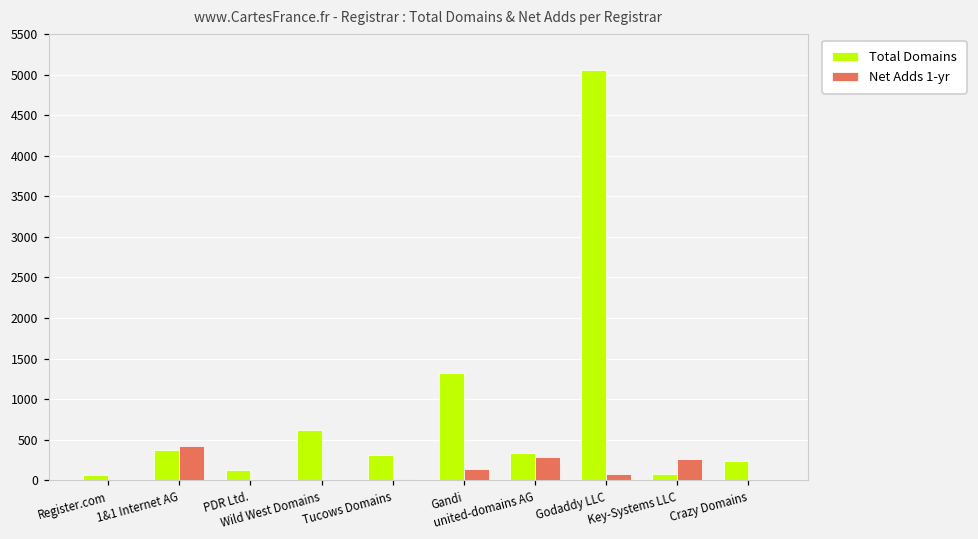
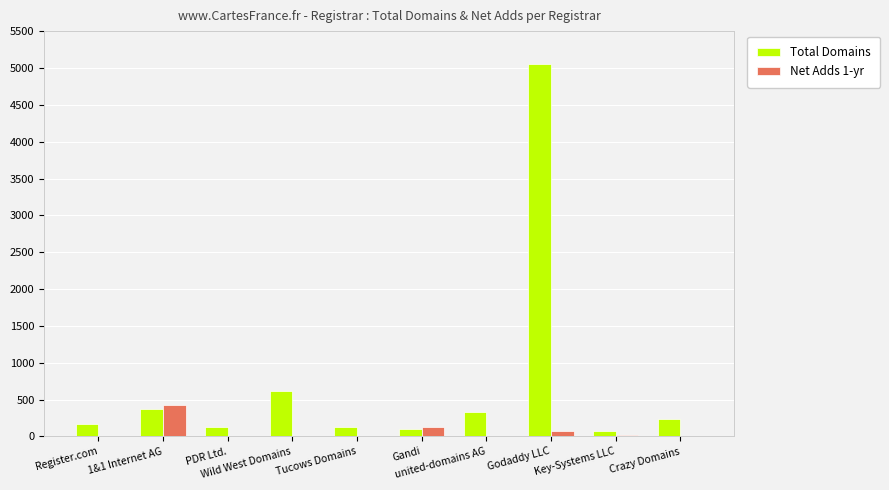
  {
    "Total Domains": {
-     "Register.com": 100,
+     "Register.com": 200,
      "1&1 Internet AG": 400,
      "PDR Ltd.": 100,
      "Wild West Domains": 600,
-     "Tucows Domains": 300,
-     "Gandi": 1300,
+     "Tucows Domains": 100,
+     "Gandi": 100,
      "united-domains AG": 300,
      "Godaddy LLC": 5100,
      "Key-Systems LLC": 100,
      "Crazy Domains": 200
    },
    "Net Adds 1-yr": {
      "Register.com": 0,
      "1&1 Internet AG": 400,
      "Gandi": 100,
-     "united-domains AG": 300,
+     "united-domains AG": 0,
      "Godaddy LLC": 100,
-     "Key-Systems LLC": 300
+     "Key-Systems LLC": 0
    }
  }
